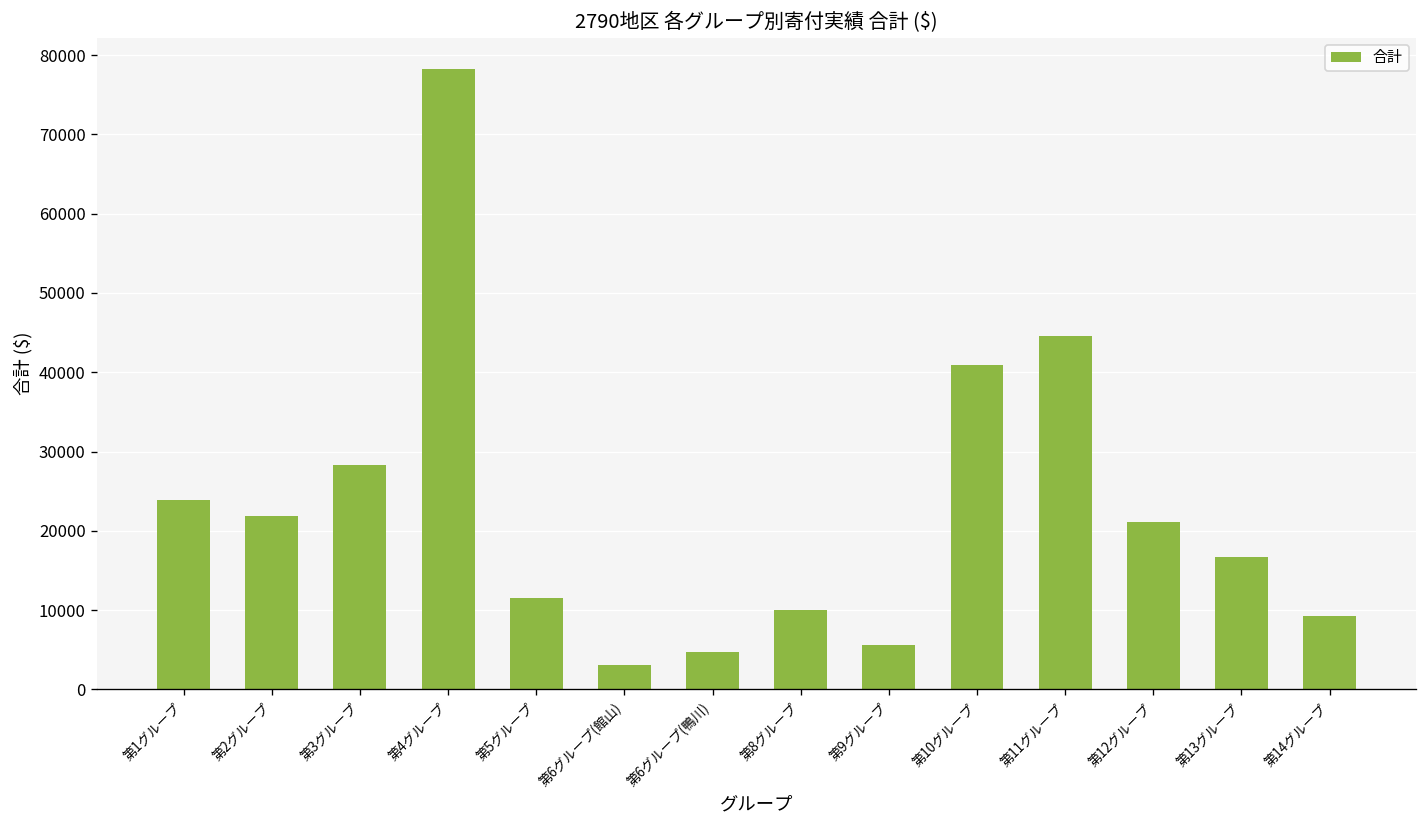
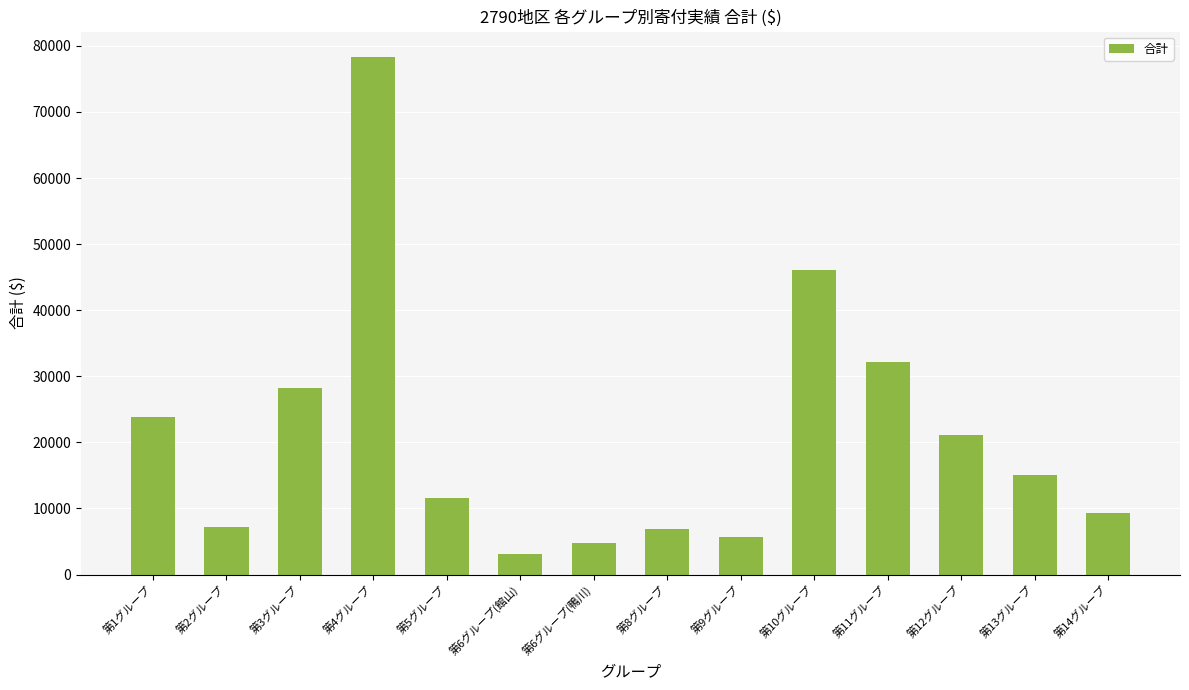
  {
    "第1グループ": 24000,
-   "第2グループ": 22000,
+   "第2グループ": 7000,
    "第3グループ": 28000,
    "第4グループ": 78000,
    "第5グループ": 12000,
    "第6グループ(館山)": 3000,
    "第6グループ(鴨川)": 5000,
-   "第8グループ": 10000,
+   "第8グループ": 7000,
    "第9グループ": 6000,
-   "第10グループ": 41000,
-   "第11グループ": 45000,
+   "第10グループ": 46000,
+   "第11グループ": 32000,
    "第12グループ": 21000,
-   "第13グループ": 17000,
+   "第13グループ": 15000,
    "第14グループ": 9000
  }
